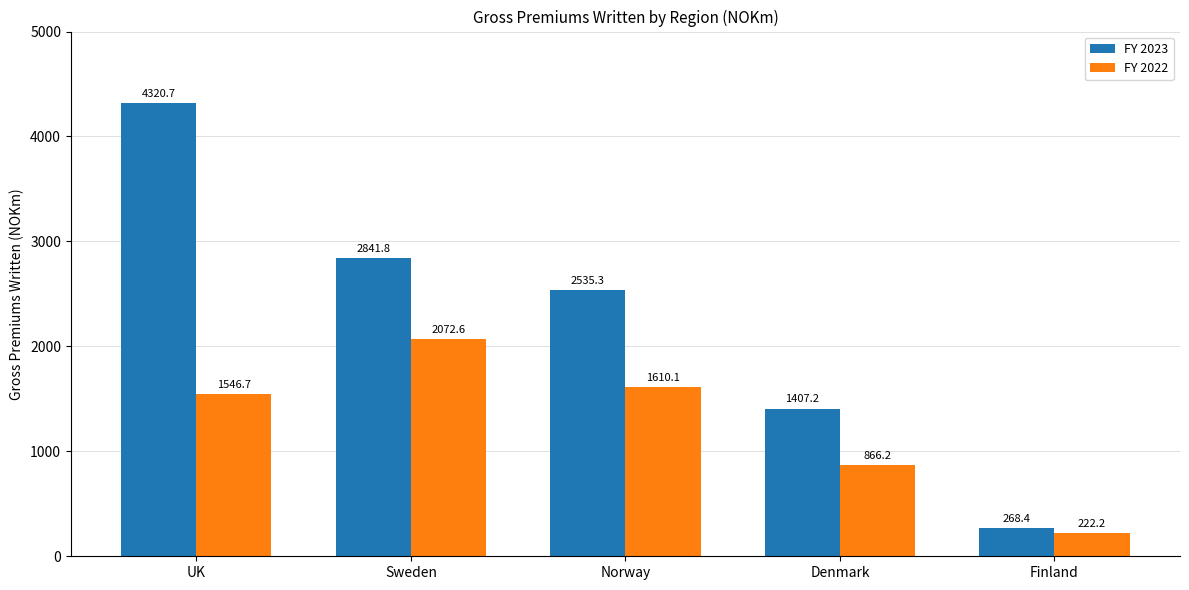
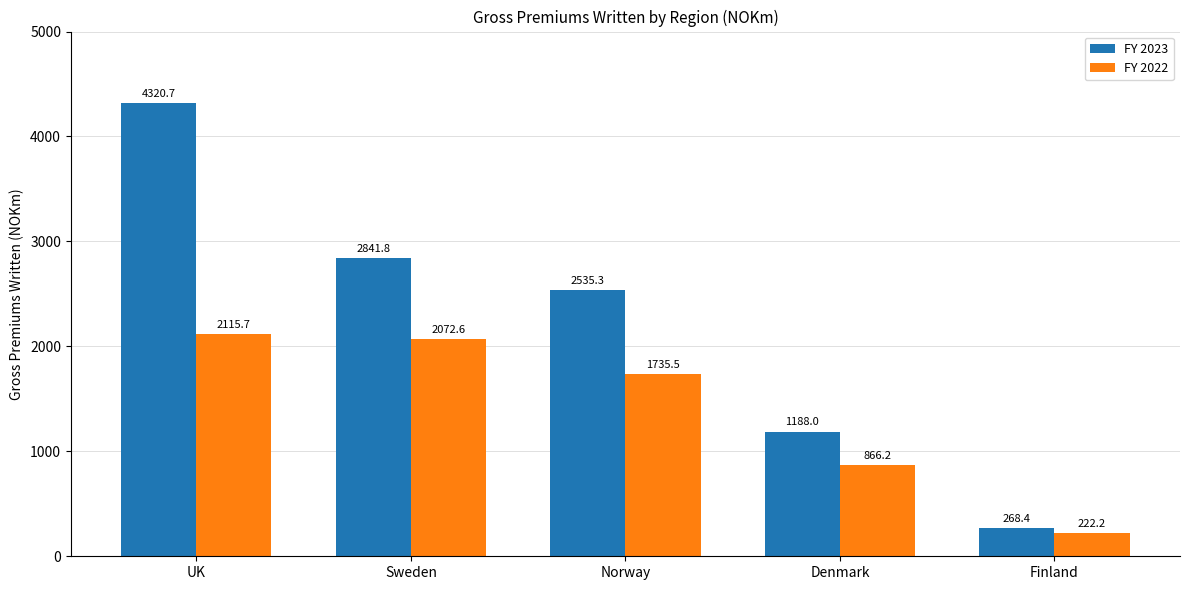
  {
    "FY 2023": {
      "UK": 4320.7,
      "Sweden": 2841.8,
      "Norway": 2535.3,
-     "Denmark": 1407.2,
+     "Denmark": 1188.0,
      "Finland": 268.4
    },
    "FY 2022": {
-     "UK": 1546.7,
+     "UK": 2115.7,
      "Sweden": 2072.6,
-     "Norway": 1610.1,
+     "Norway": 1735.5,
      "Denmark": 866.2,
      "Finland": 222.2
    }
  }
